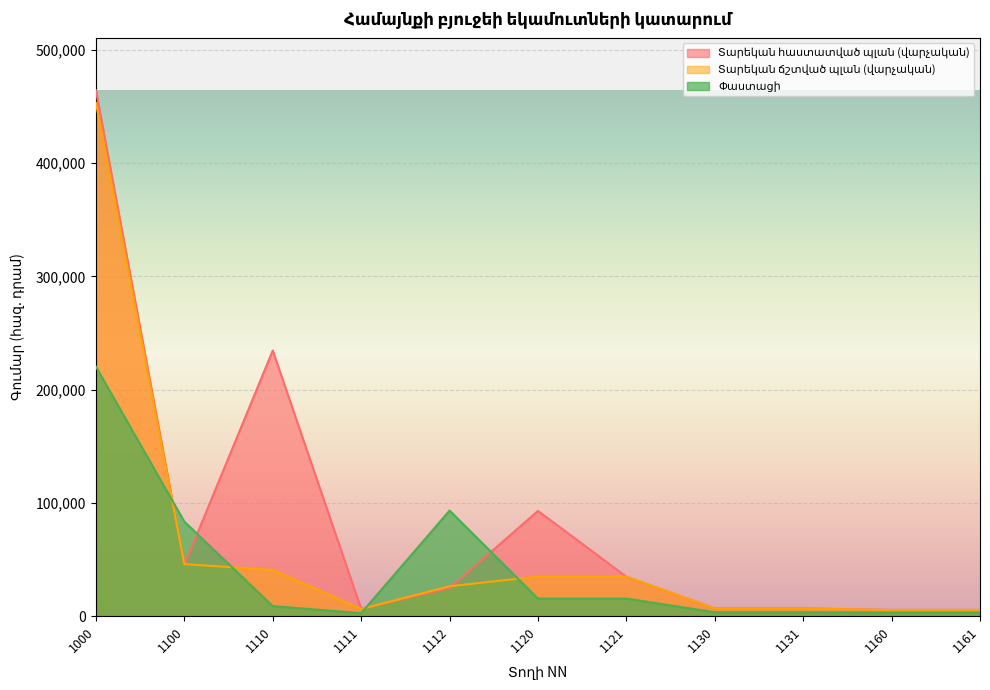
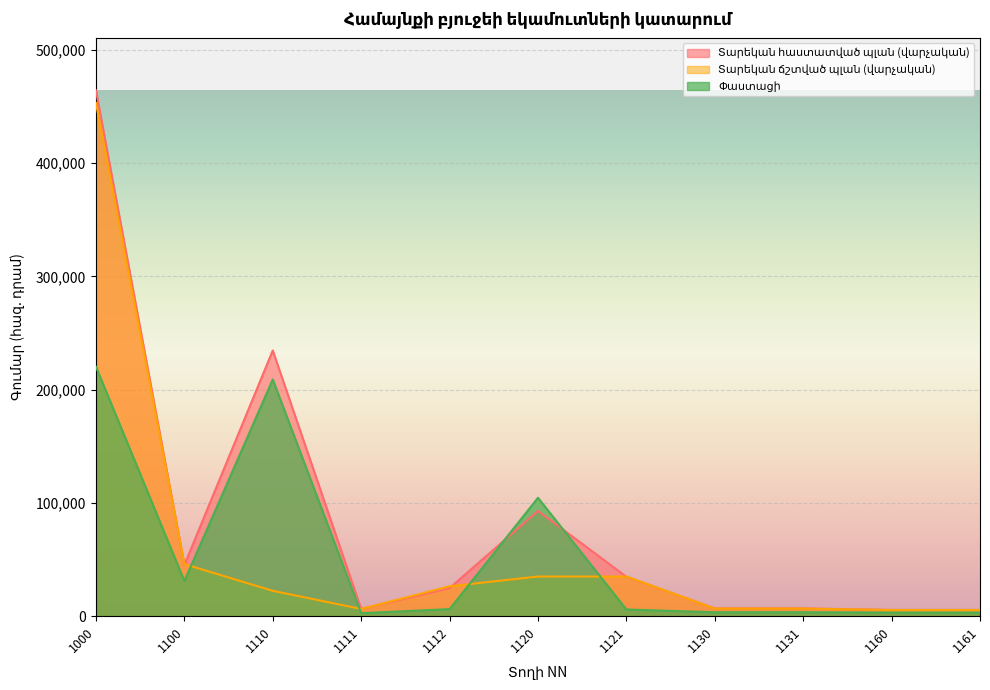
  {
    "Տարեկան հաստատված պլան (վարչական)": {
      "1000": "464,000",
      "1110": "235,000",
      "1120": "93,000"
    },
    "Տարեկան ճշտված պլան (վարչական)": {
      "1000": "453,000",
-     "1110": "41,000",
+     "1110": "22,000",
      "1120": "35,000"
    },
    "Փաստացի": {
      "1000": "220,000",
-     "1100": "83,000",
-     "1110": "9,000",
+     "1100": "31,000",
+     "1110": "209,000",
      "1111": "3,000",
-     "1112": "93,000",
-     "1120": "16,000",
-     "1121": "16,000",
+     "1112": "6,000",
+     "1120": "105,000",
+     "1121": "6,000",
      "1130": "3,000",
      "1131": "3,000"
    }
  }
